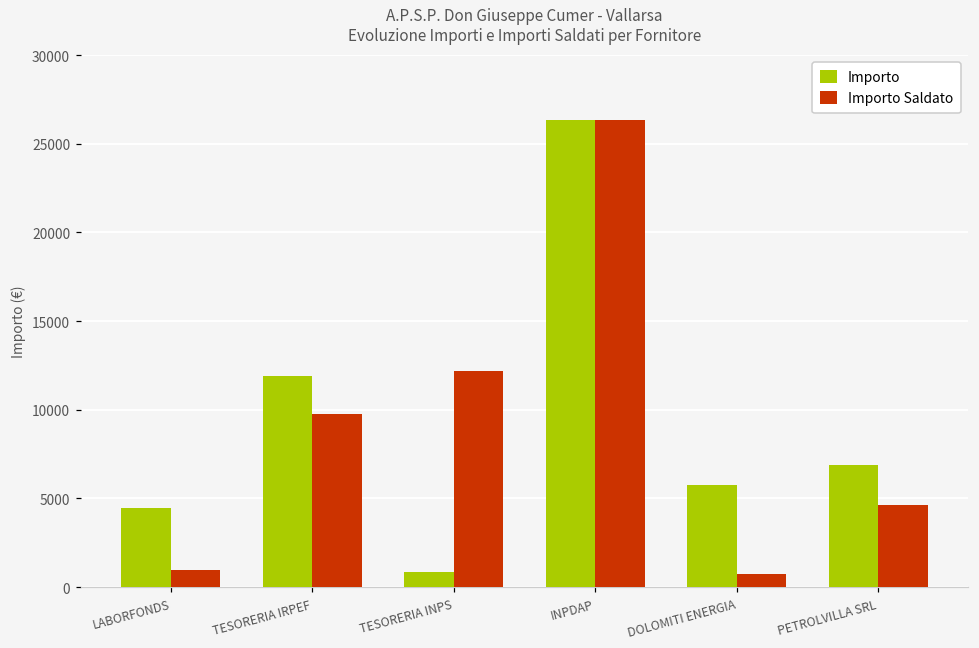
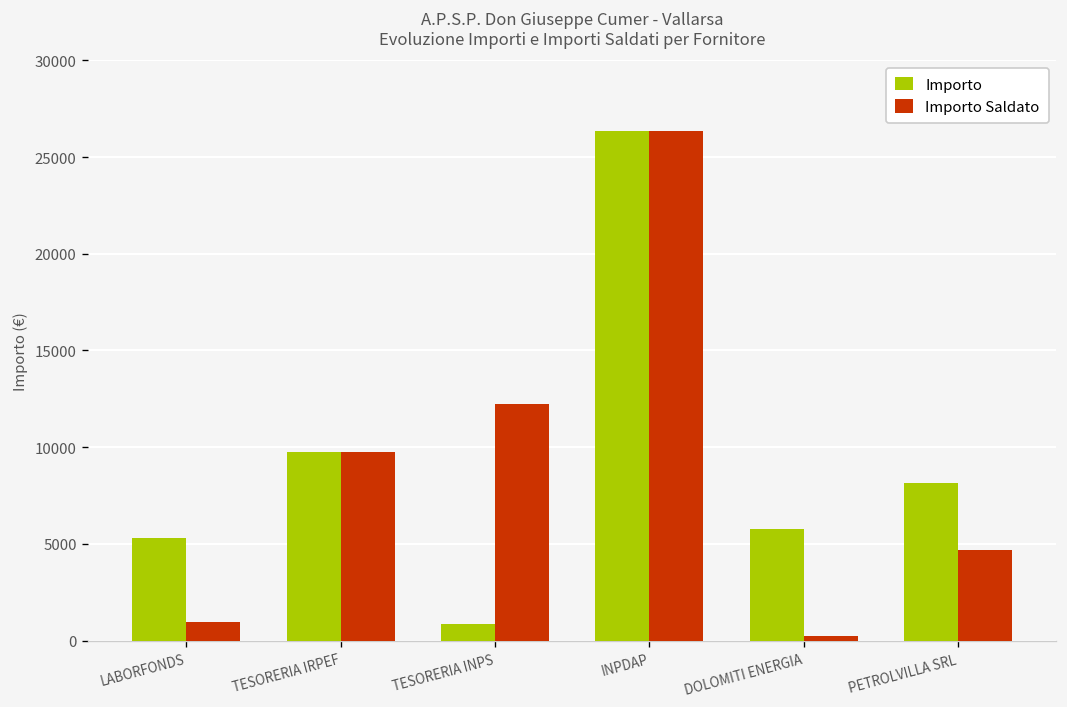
  {
    "Importo": {
-     "LABORFONDS": 4500,
-     "TESORERIA IRPEF": 11900,
+     "LABORFONDS": 5300,
+     "TESORERIA IRPEF": 9800,
      "TESORERIA INPS": 900,
      "INPDAP": 26300,
      "DOLOMITI ENERGIA": 5800,
-     "PETROLVILLA SRL": 6900
+     "PETROLVILLA SRL": 8200
    },
    "Importo Saldato": {
      "LABORFONDS": 1000,
      "TESORERIA IRPEF": 9800,
      "TESORERIA INPS": 12200,
      "INPDAP": 26300,
-     "DOLOMITI ENERGIA": 800,
+     "DOLOMITI ENERGIA": 300,
      "PETROLVILLA SRL": 4700
    }
  }
